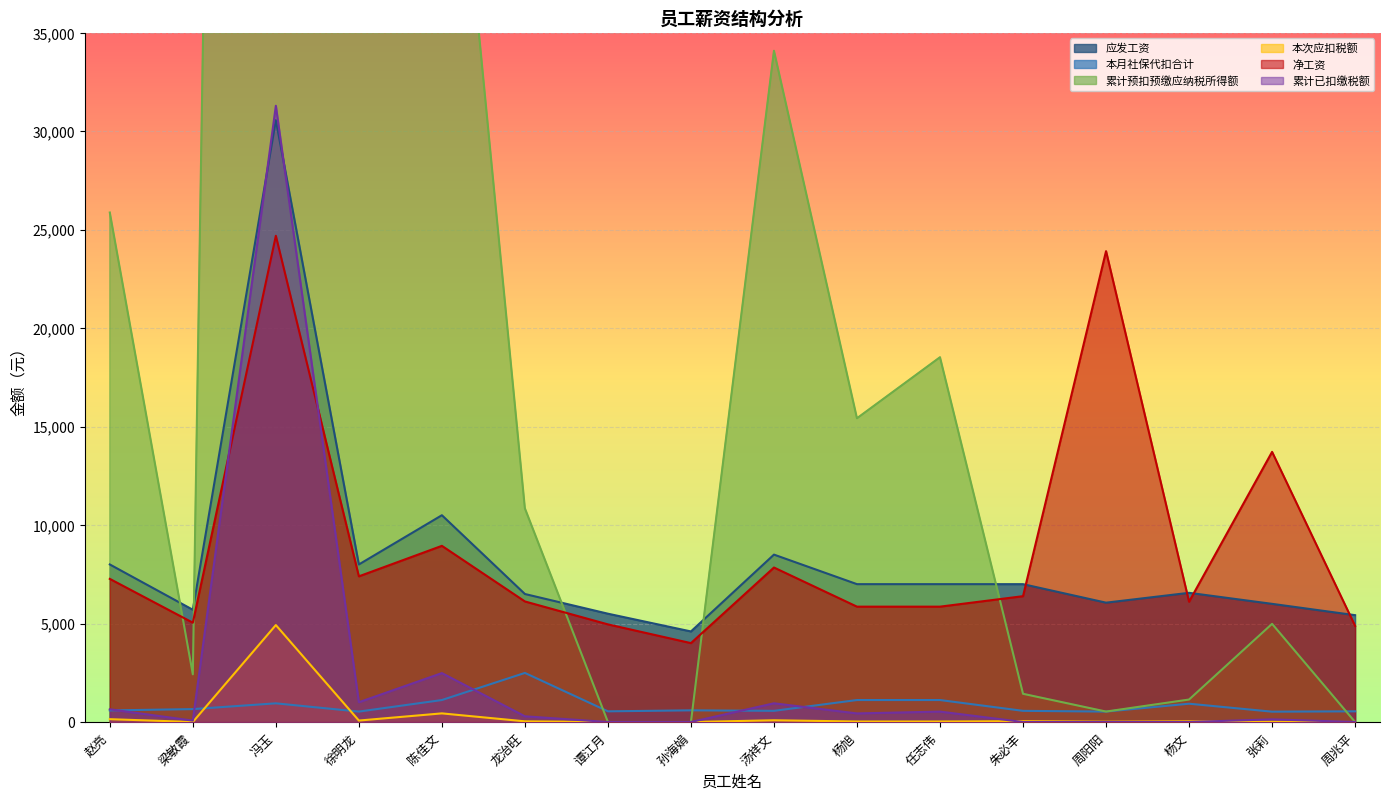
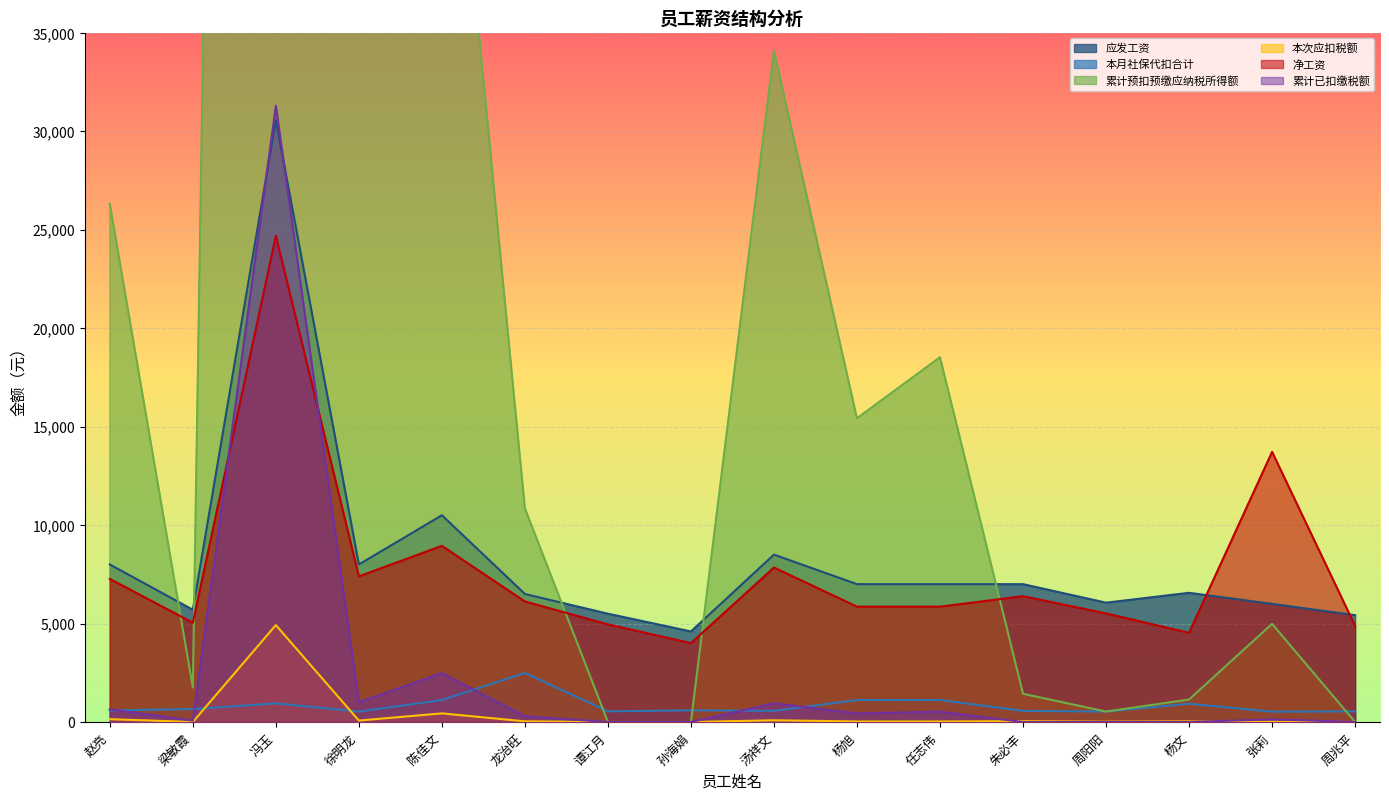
  {
    "应发工资": {
      "赵亮": "8,000",
      "梁敏霞": "5,700",
      "冯玉": "30,600",
      "徐明龙": "8,000",
      "陈佳文": "10,500",
      "龙治旺": "6,500",
      "谭江月": "5,500",
      "孙海娟": "4,600",
      "汤祥文": "8,500",
      "杨旭": "7,000",
      "任志伟": "7,000",
      "朱必丰": "7,000",
      "周阳阳": "6,100",
      "杨文": "6,600",
      "张莉": "6,000",
      "周兆平": "5,400"
    },
    "本月社保代扣合计": {
      "梁敏霞": "700",
      "冯玉": "900",
      "徐明龙": "500",
      "陈佳文": "1,100",
      "龙治旺": "2,500",
      "谭江月": "500",
      "孙海娟": "600",
      "汤祥文": "600",
      "杨旭": "1,100",
      "任志伟": "1,100",
      "朱必丰": "600",
      "杨文": "900",
      "张莉": "500",
      "周兆平": "500"
    },
    "累计预扣预缴应纳税所得额": {
-     "赵亮": "25,900",
-     "梁敏霞": "2,400",
+     "赵亮": "26,300",
+     "梁敏霞": "1,800",
      "龙治旺": "10,800",
      "汤祥文": "34,100",
      "杨旭": "15,400",
      "任志伟": "18,500",
      "朱必丰": "1,400",
      "杨文": "1,100",
      "张莉": "5,000"
    },
    "本次应扣税额": {
      "赵亮": "100",
      "冯玉": "4,900",
      "徐明龙": "100",
      "陈佳文": "400",
      "龙治旺": "0",
      "汤祥文": "100",
      "杨旭": "0",
      "任志伟": "0"
    },
    "净工资": {
      "赵亮": "7,300",
      "梁敏霞": "5,000",
      "冯玉": "24,700",
      "徐明龙": "7,400",
      "陈佳文": "8,900",
      "龙治旺": "6,100",
      "谭江月": "5,000",
      "孙海娟": "4,000",
      "汤祥文": "7,800",
      "杨旭": "5,900",
      "任志伟": "5,900",
      "朱必丰": "6,400",
-     "周阳阳": "23,900",
-     "杨文": "6,100",
+     "周阳阳": "5,500",
+     "杨文": "4,500",
      "张莉": "13,700",
      "周兆平": "4,900"
    },
    "累计已扣缴税额": {
      "冯玉": "31,300",
      "徐明龙": "1,000",
      "陈佳文": "2,500",
      "龙治旺": "300",
      "汤祥文": "1,000",
      "杨旭": "400",
      "任志伟": "500"
    }
  }
